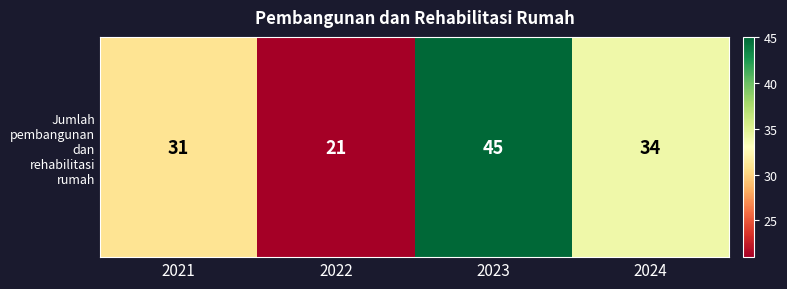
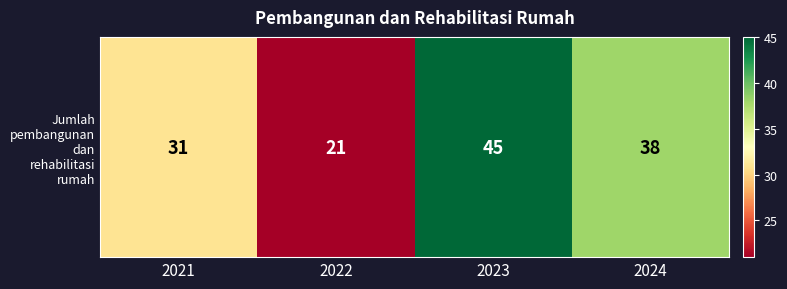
  {
    "Jumlah pembangunan dan rehabilitasi rumah": {
      "2021": 31,
      "2022": 21,
      "2023": 45,
-     "2024": 34
+     "2024": 38
    }
  }
